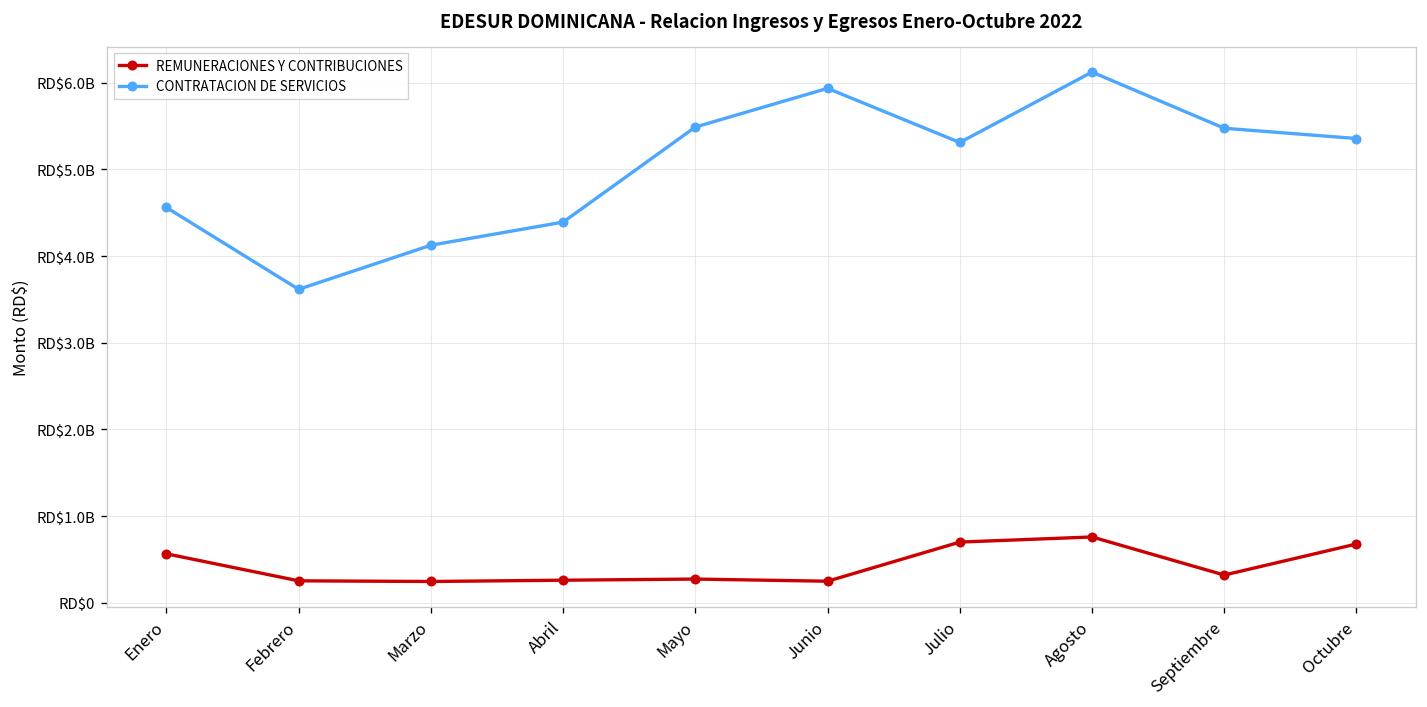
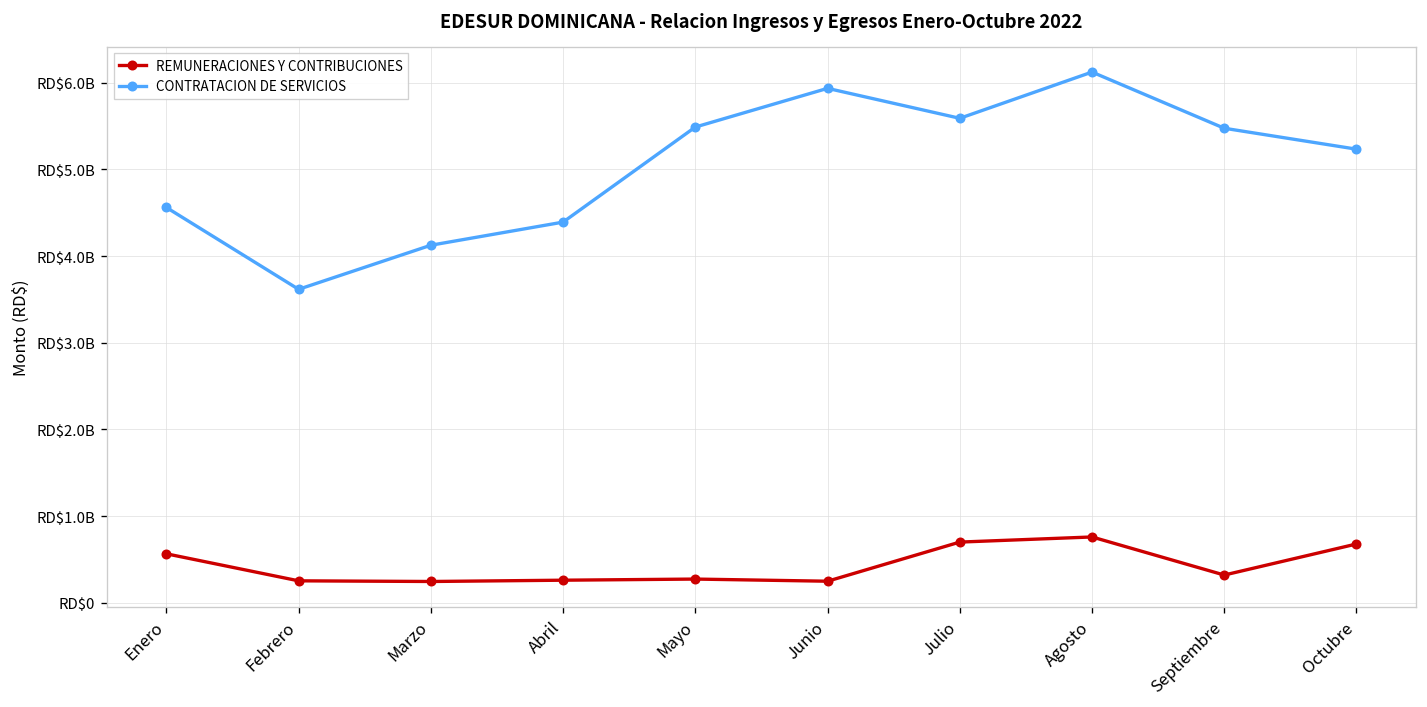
  {
    "REMUNERACIONES Y CONTRIBUCIONES": {
      "Enero": "RD$600000000",
      "Febrero": "RD$300000000",
      "Marzo": "RD$200000000",
      "Abril": "RD$300000000",
      "Mayo": "RD$300000000",
      "Junio": "RD$200000000",
      "Julio": "RD$700000000",
      "Agosto": "RD$800000000",
      "Septiembre": "RD$300000000",
      "Octubre": "RD$700000000"
    },
    "CONTRATACION DE SERVICIOS": {
      "Enero": "RD$4600000000",
      "Febrero": "RD$3600000000",
      "Marzo": "RD$4100000000",
      "Abril": "RD$4400000000",
      "Mayo": "RD$5500000000",
      "Junio": "RD$5900000000",
-     "Julio": "RD$5300000000",
+     "Julio": "RD$5600000000",
      "Agosto": "RD$6100000000",
      "Septiembre": "RD$5500000000",
-     "Octubre": "RD$5400000000"
+     "Octubre": "RD$5200000000"
    }
  }
